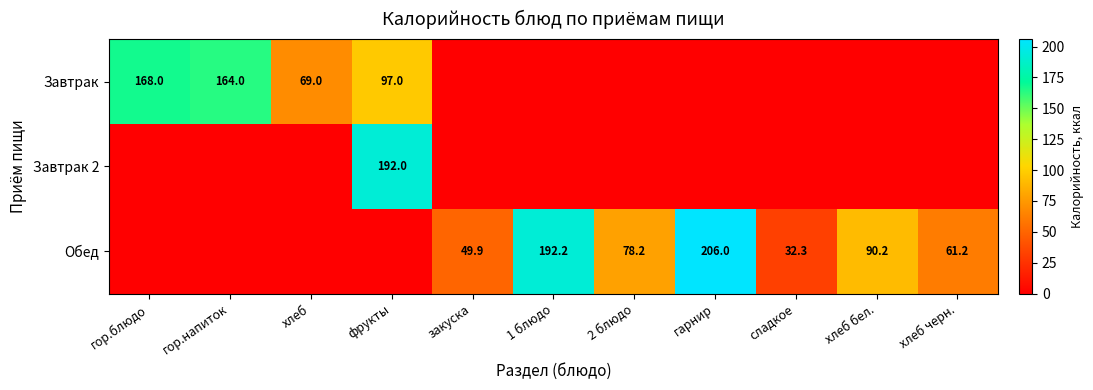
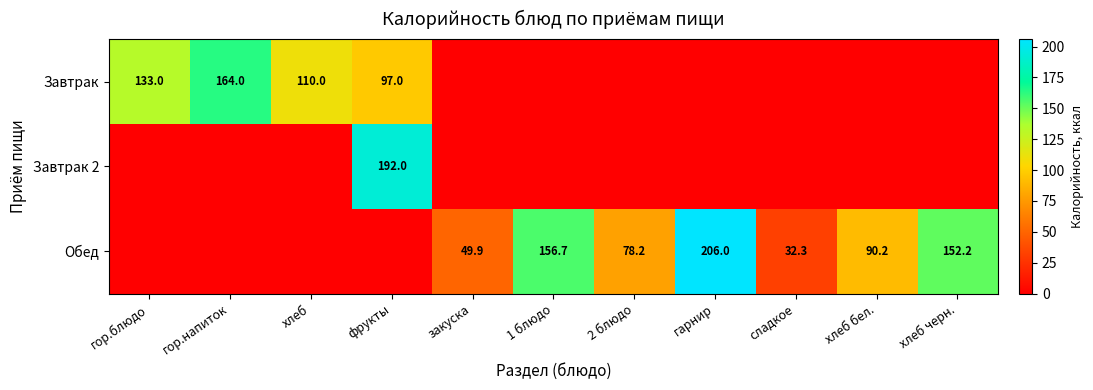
  {
    "Завтрак": {
-     "гор.блюдо": 168.0,
+     "гор.блюдо": 133.0,
      "гор.напиток": 164.0,
-     "хлеб": 69.0,
+     "хлеб": 110.0,
      "фрукты": 97.0
    },
    "Завтрак 2": {
      "фрукты": 192.0
    },
    "Обед": {
      "закуска": 49.9,
-     "1 блюдо": 192.2,
+     "1 блюдо": 156.7,
      "2 блюдо": 78.2,
      "гарнир": 206.0,
      "сладкое": 32.3,
      "хлеб бел.": 90.2,
-     "хлеб черн.": 61.2
+     "хлеб черн.": 152.2
    }
  }
